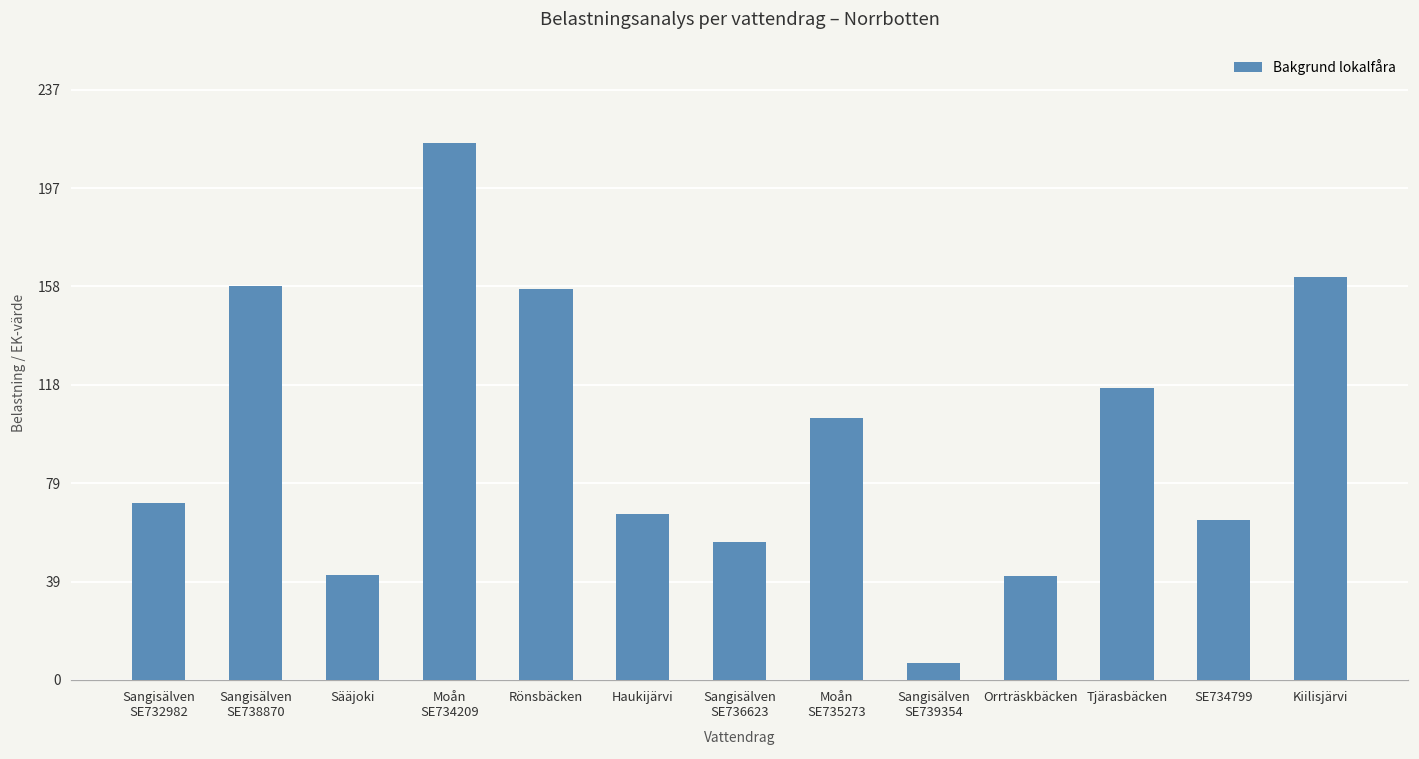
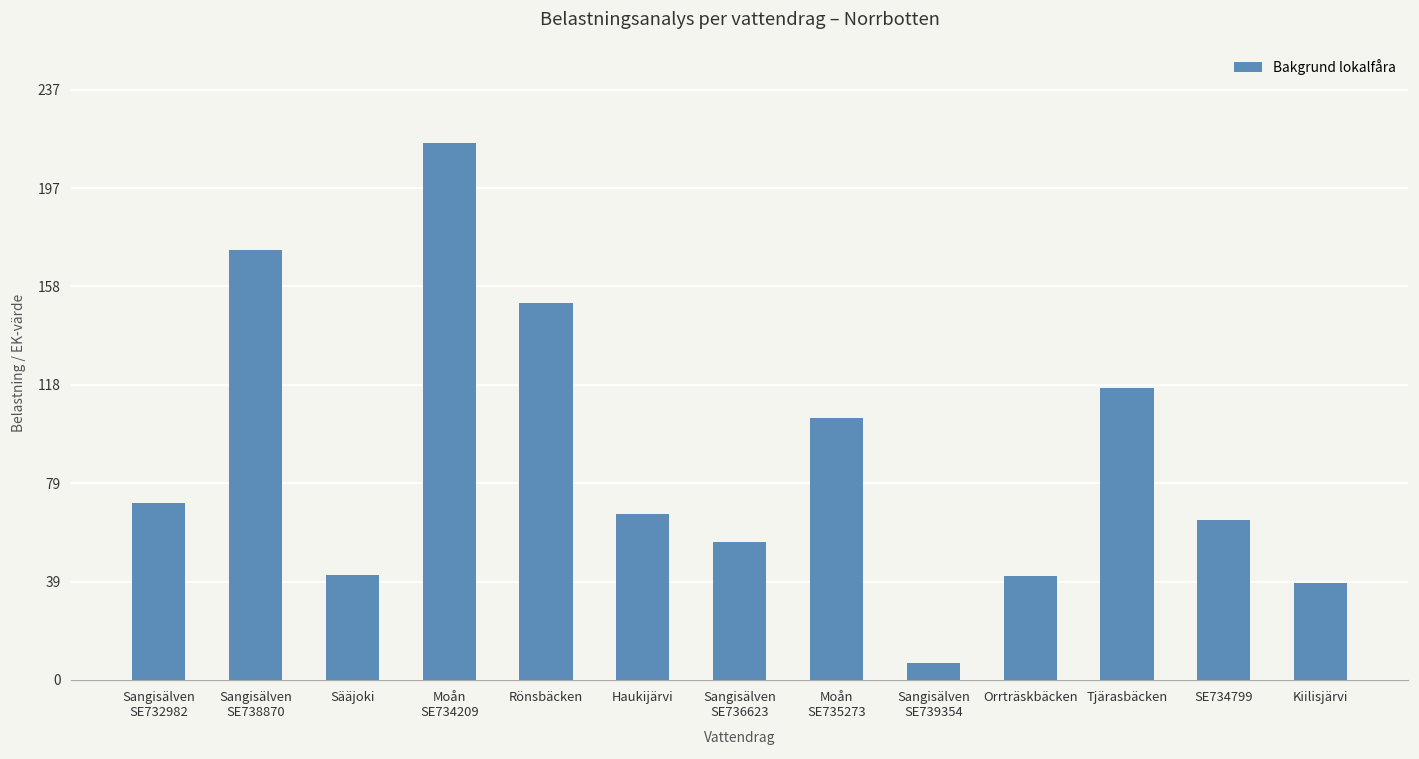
  {
    "Sangisälven SE732982": 71,
-   "Sangisälven SE738870": 158,
+   "Sangisälven SE738870": 173,
    "Sääjoki": 42,
    "Moån SE734209": 216,
-   "Rönsbäcken": 157,
+   "Rönsbäcken": 152,
    "Haukijärvi": 67,
    "Sangisälven SE736623": 56,
    "Moån SE735273": 105,
    "Sangisälven SE739354": 7,
    "Orrträskbäcken": 42,
    "Tjärasbäcken": 117,
    "SE734799": 65,
-   "Kiilisjärvi": 162
+   "Kiilisjärvi": 39
  }
